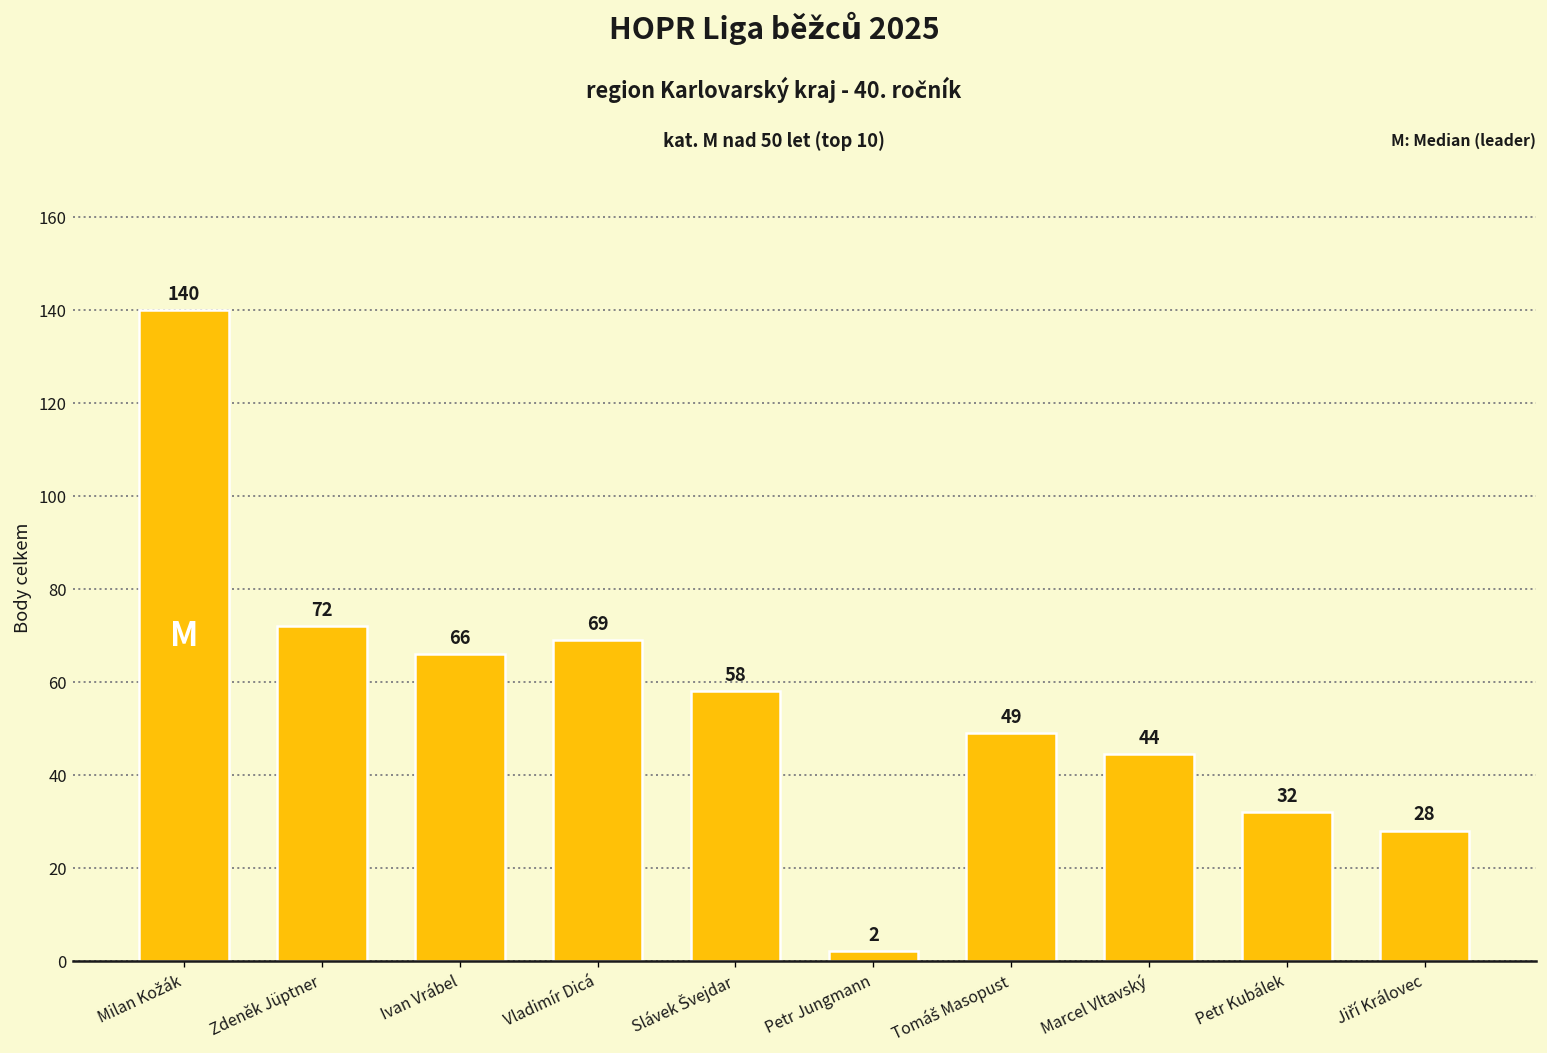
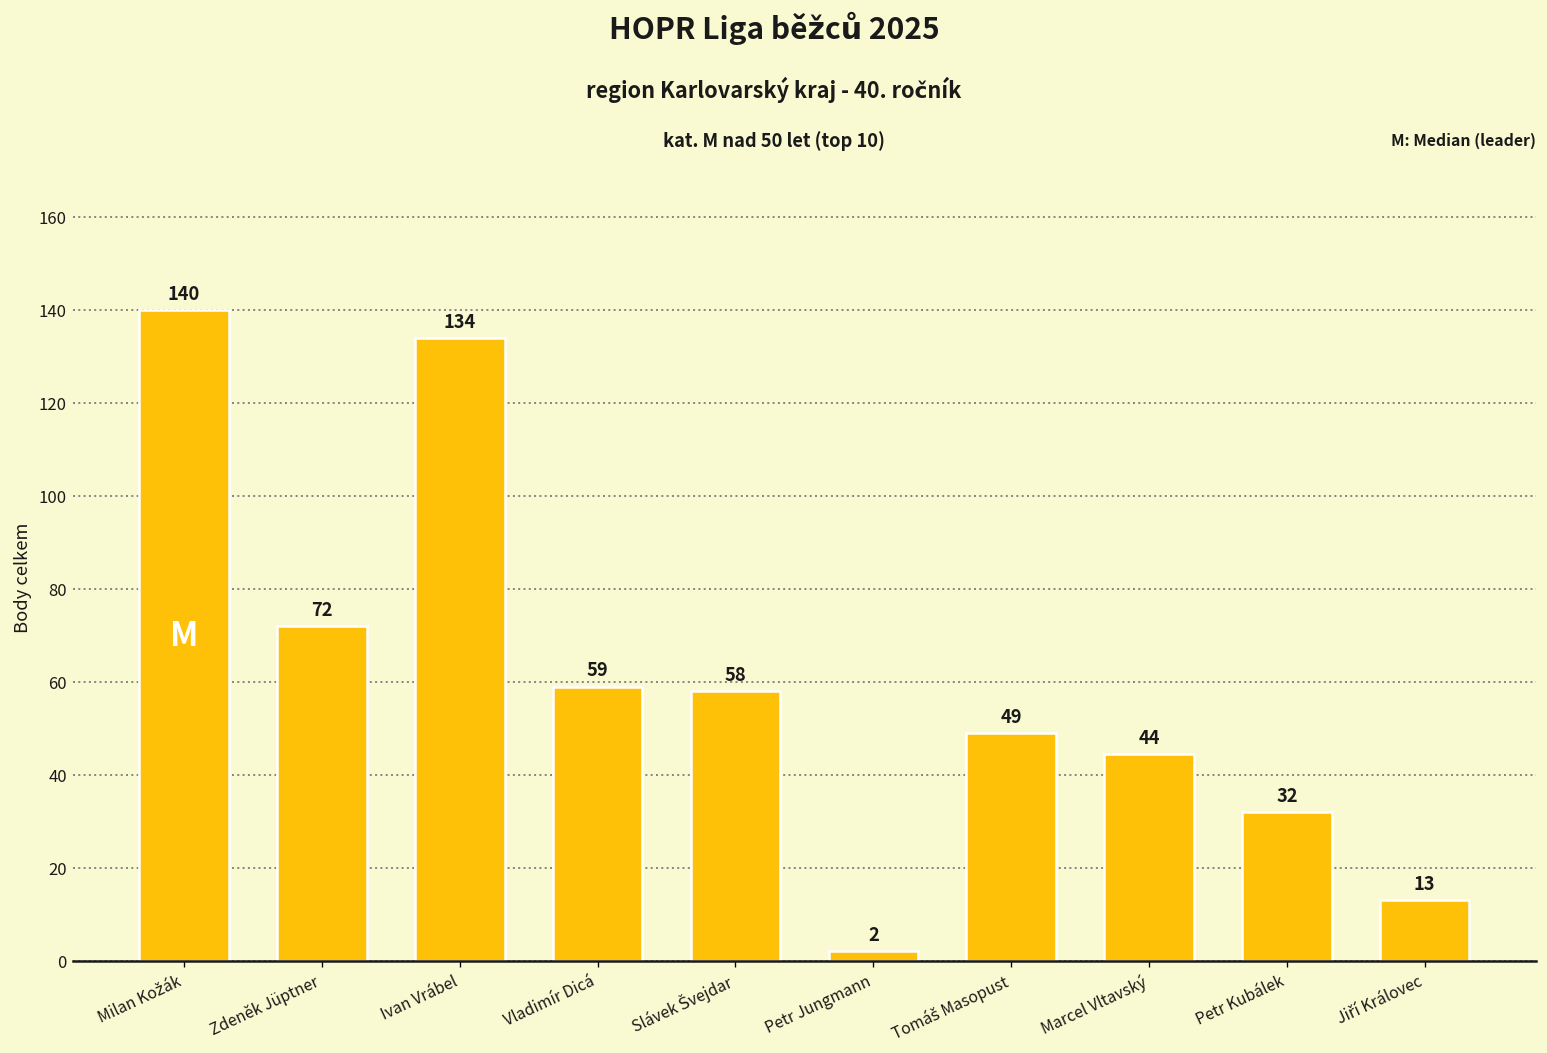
  {
    "Milan Kožák": 140,
    "Zdeněk Jüptner": 72,
-   "Ivan Vrábel": 66,
-   "Vladimír Dicá": 69,
+   "Ivan Vrábel": 134,
+   "Vladimír Dicá": 59,
    "Slávek Švejdar": 58,
    "Petr Jungmann": 2,
    "Tomáš Masopust": 49,
    "Marcel Vltavský": 44,
    "Petr Kubálek": 32,
-   "Jiří Královec": 28
+   "Jiří Královec": 13
  }
